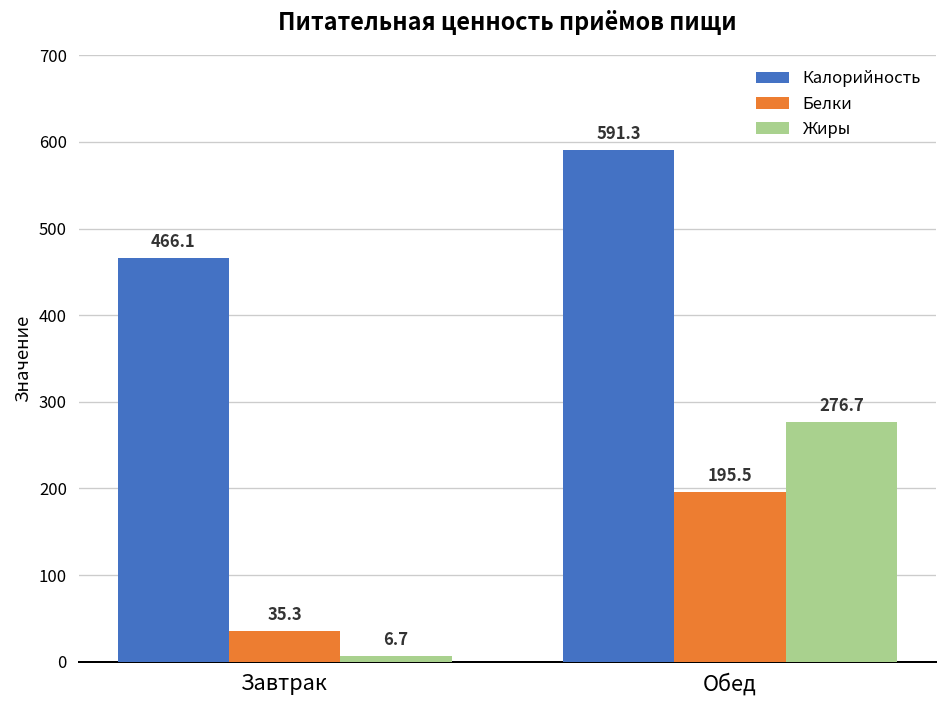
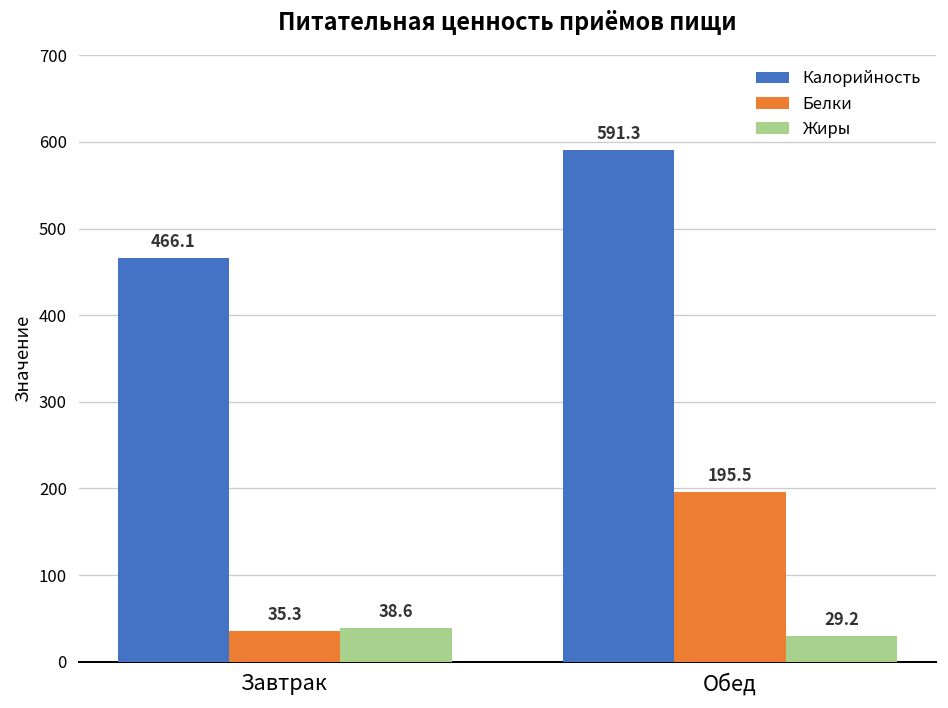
  {
    "Калорийность": {
      "Завтрак": 466.1,
      "Обед": 591.3
    },
    "Белки": {
      "Завтрак": 35.3,
      "Обед": 195.5
    },
    "Жиры": {
-     "Завтрак": 6.7,
-     "Обед": 276.7
+     "Завтрак": 38.6,
+     "Обед": 29.2
    }
  }
